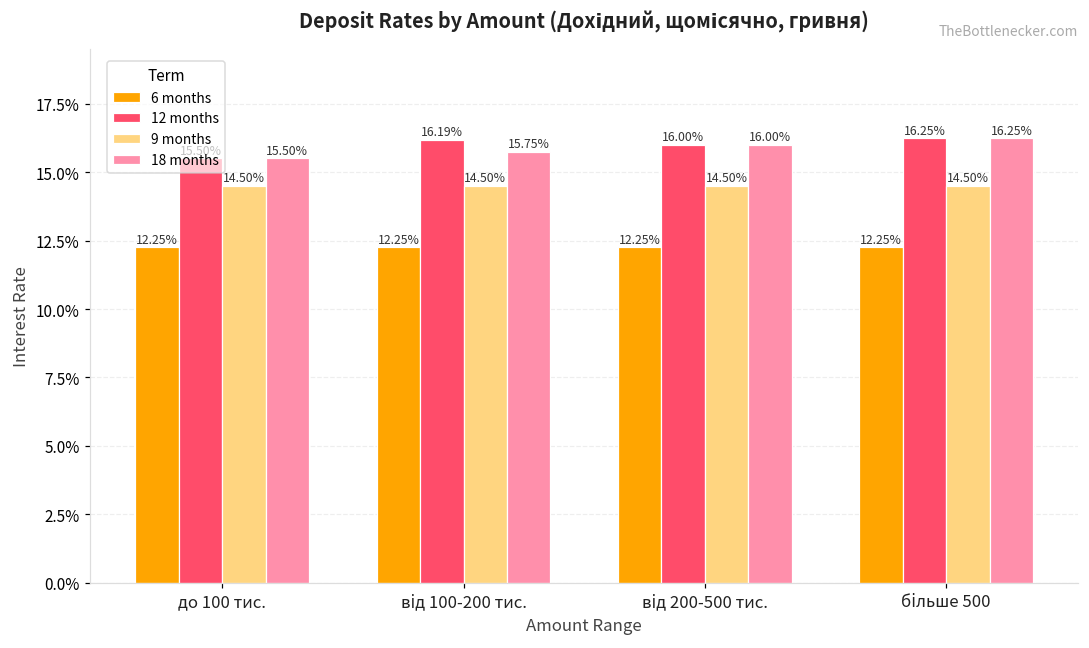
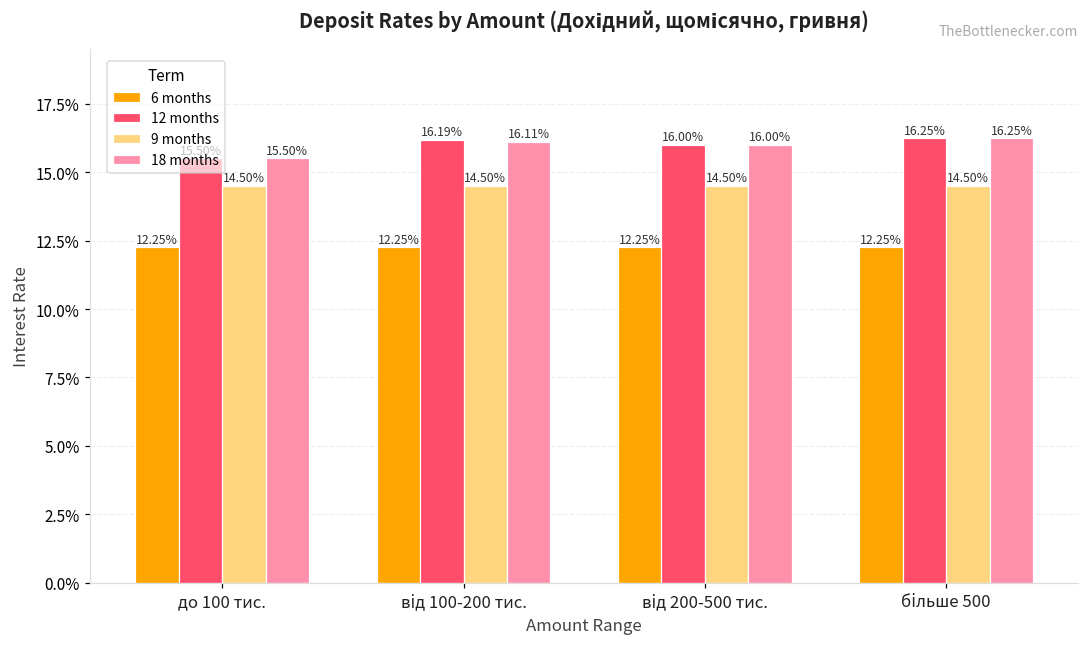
  {
    "6 months": {
      "до 100 тис.": "12.25%",
      "від 100-200 тис.": "12.25%",
      "від 200-500 тис.": "12.25%",
      "більше 500": "12.25%"
    },
    "12 months": {
      "від 100-200 тис.": "16.19%",
      "від 200-500 тис.": "16.00%",
      "більше 500": "16.25%"
    },
    "9 months": {
      "до 100 тис.": "14.50%",
      "від 100-200 тис.": "14.50%",
      "від 200-500 тис.": "14.50%",
      "більше 500": "14.50%"
    },
    "18 months": {
      "до 100 тис.": "15.50%",
-     "від 100-200 тис.": "15.75%",
+     "від 100-200 тис.": "16.11%",
      "від 200-500 тис.": "16.00%",
      "більше 500": "16.25%"
    }
  }
